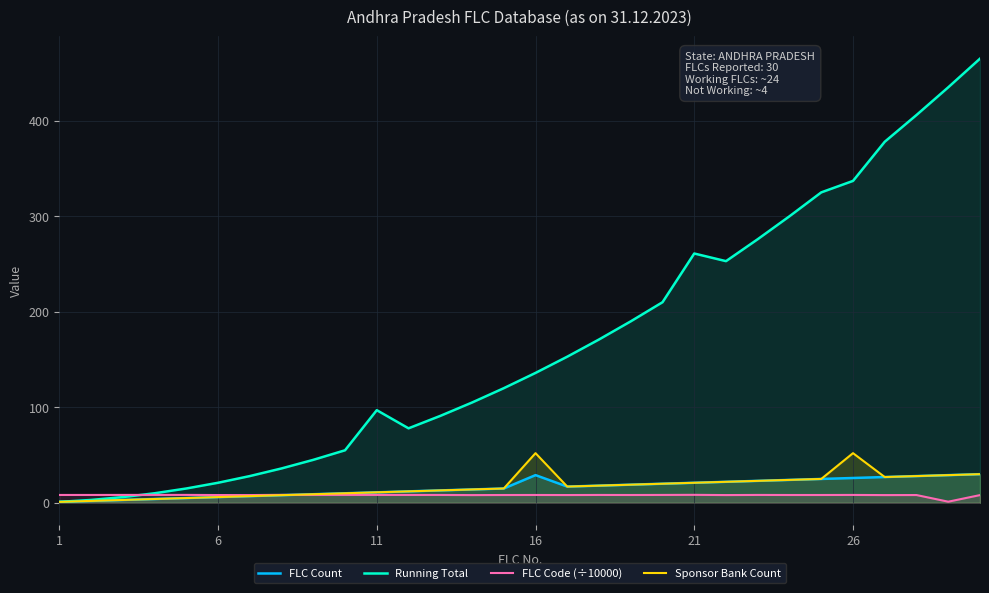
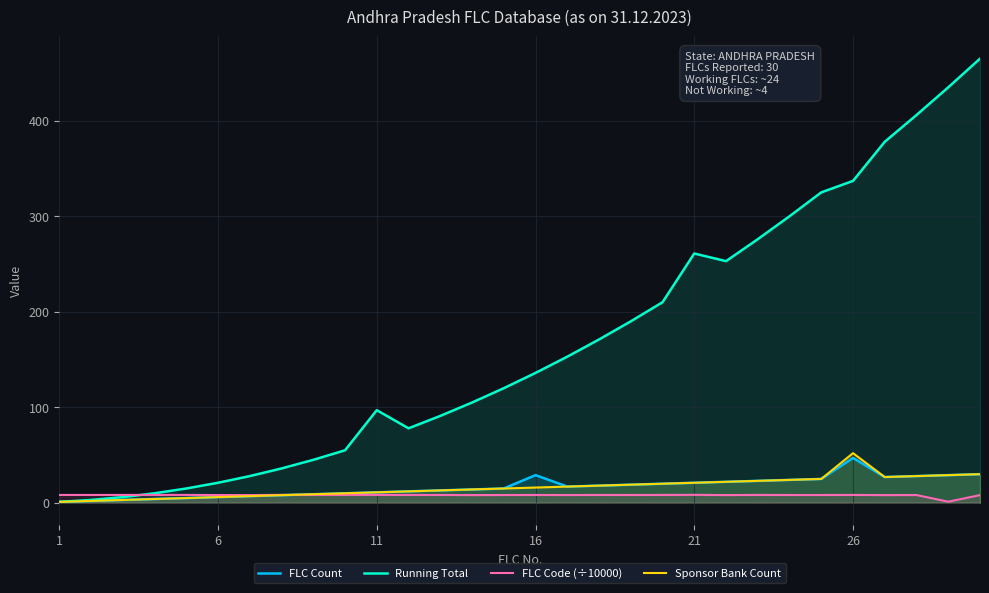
  {
    "FLC Count": {
      "16": 30,
-     "26": 30
+     "26": 50
    },
    "Running Total": {
      "6": 20,
      "11": 100,
      "16": 140,
      "21": 260,
      "26": 340
    },
    "FLC Code (÷10000)": {
      "1": 10,
      "11": 10,
      "16": 10,
      "21": 10,
      "26": 10
    },
    "Sponsor Bank Count": {
-     "16": 50,
+     "16": 20,
      "26": 50
    }
  }
